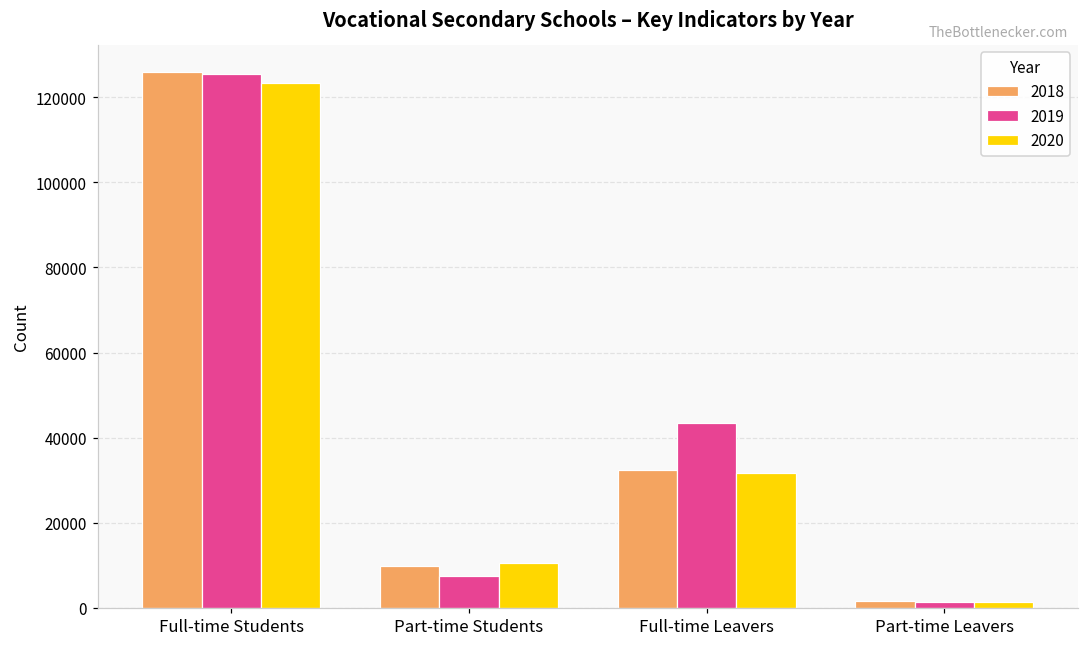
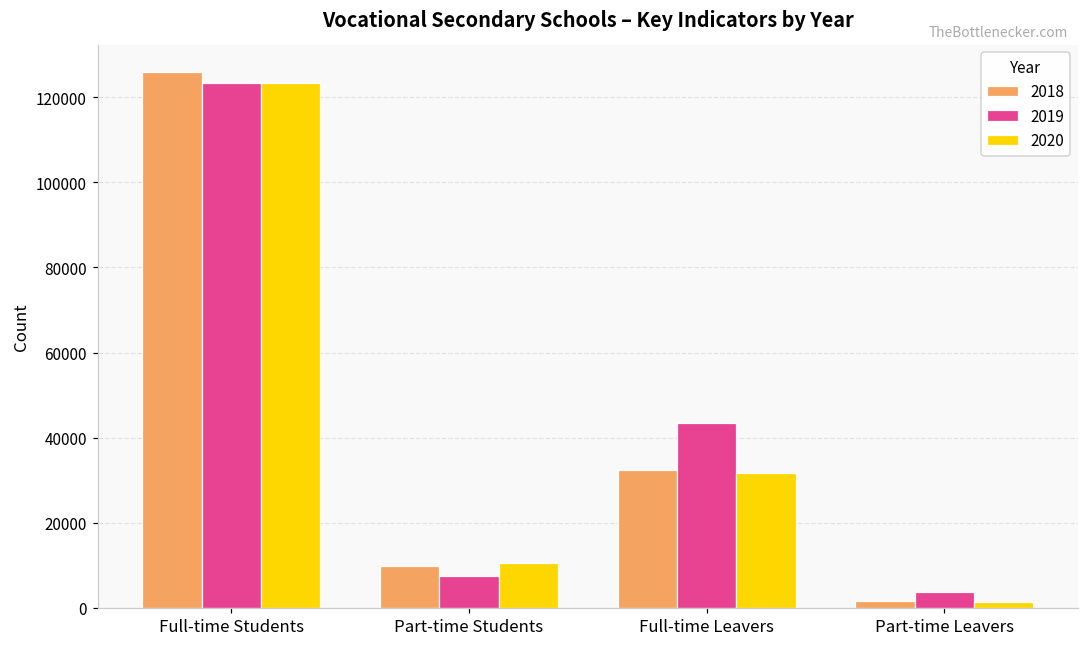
  {
    "2018": {
      "Full-time Students": 126000,
      "Part-time Students": 10000,
      "Full-time Leavers": 32000,
      "Part-time Leavers": 2000
    },
    "2019": {
-     "Full-time Students": 126000,
+     "Full-time Students": 123000,
      "Part-time Students": 7000,
      "Full-time Leavers": 43000,
-     "Part-time Leavers": 1000
+     "Part-time Leavers": 4000
    },
    "2020": {
      "Full-time Students": 123000,
      "Part-time Students": 10000,
      "Full-time Leavers": 32000,
      "Part-time Leavers": 1000
    }
  }
